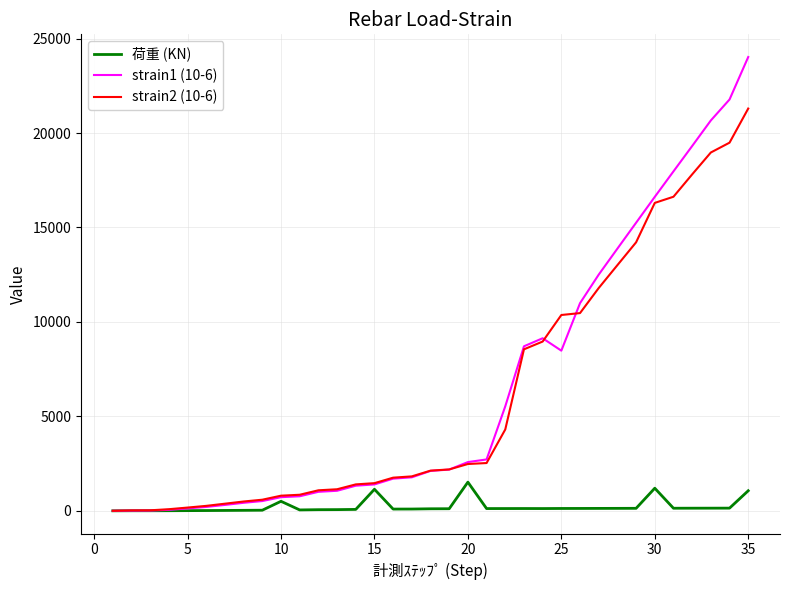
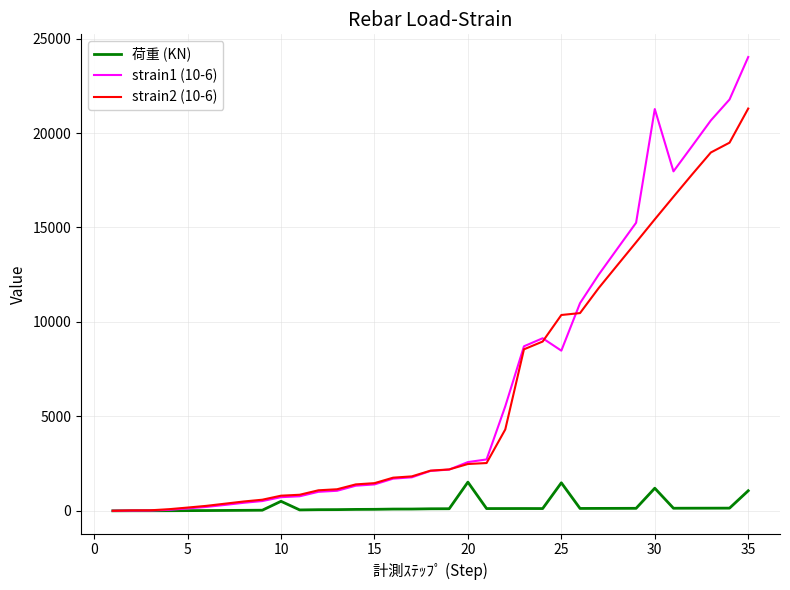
  {
    "荷重 (KN)": {
      "10": 500,
-     "15": 1100,
+     "15": 100,
      "20": 1500,
-     "25": 100,
+     "25": 1500,
      "30": 1200,
      "35": 1100
    },
    "strain1 (10-6)": {
      "25": 8500,
-     "30": 16600,
+     "30": 21300,
      "35": 24000
    },
    "strain2 (10-6)": {
      "25": 10400,
-     "30": 16300,
+     "30": 15400,
      "35": 21300
    }
  }
